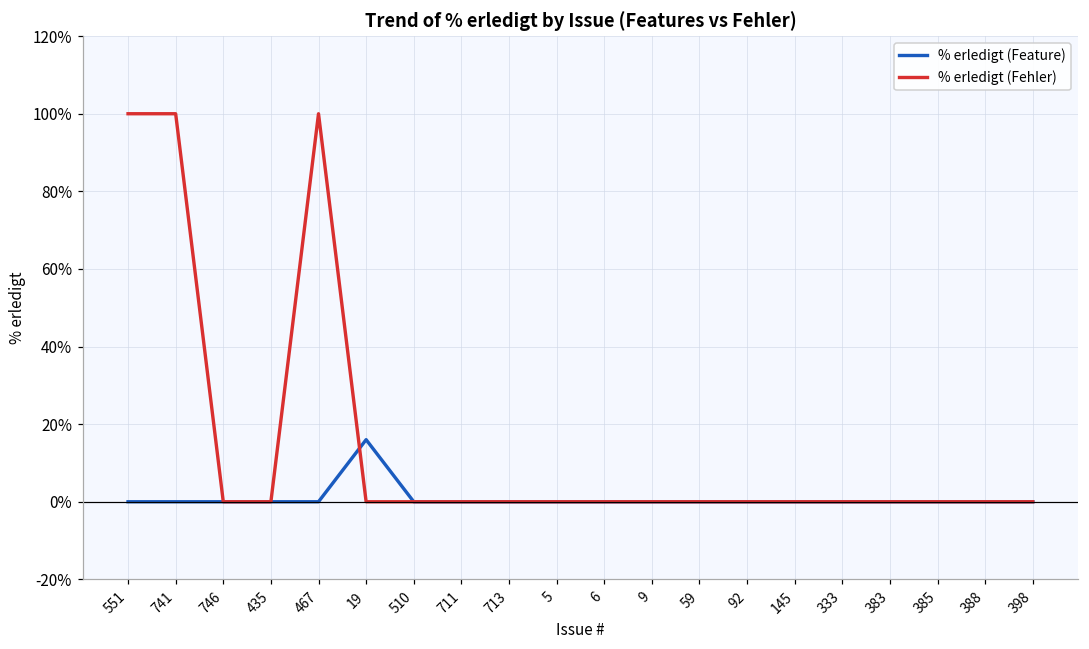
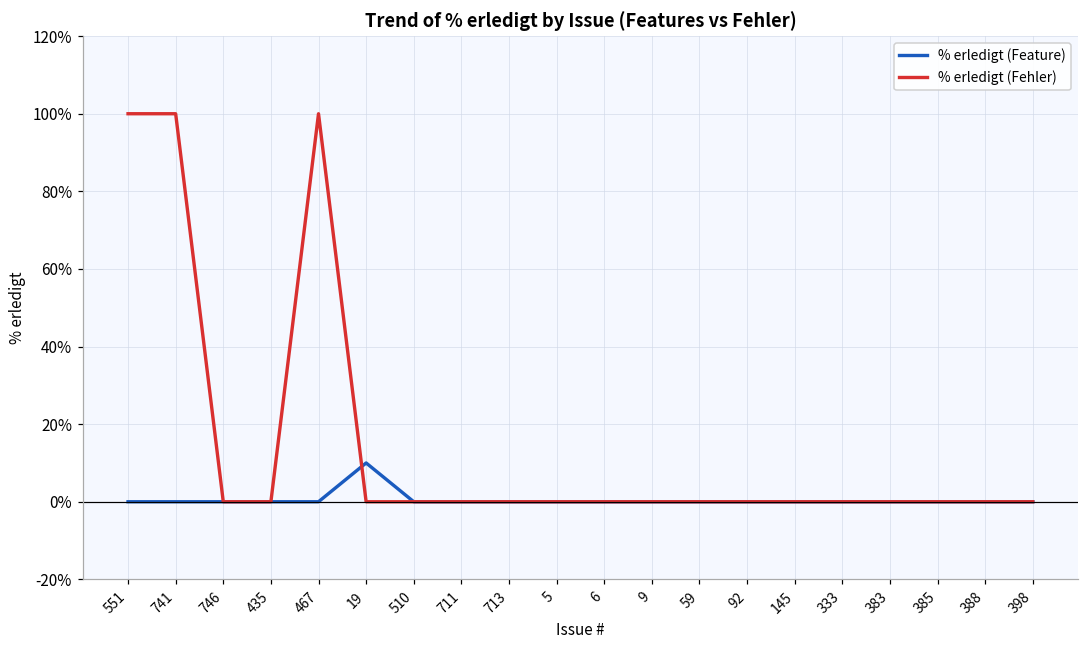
  {
    "% erledigt (Feature)": {
      "551": "0%",
      "741": "0%",
      "467": "0%",
-     "19": "16%"
+     "19": "10%"
    },
    "% erledigt (Fehler)": {
      "551": "100%",
      "741": "100%",
      "467": "100%",
      "19": "0%"
    }
  }
